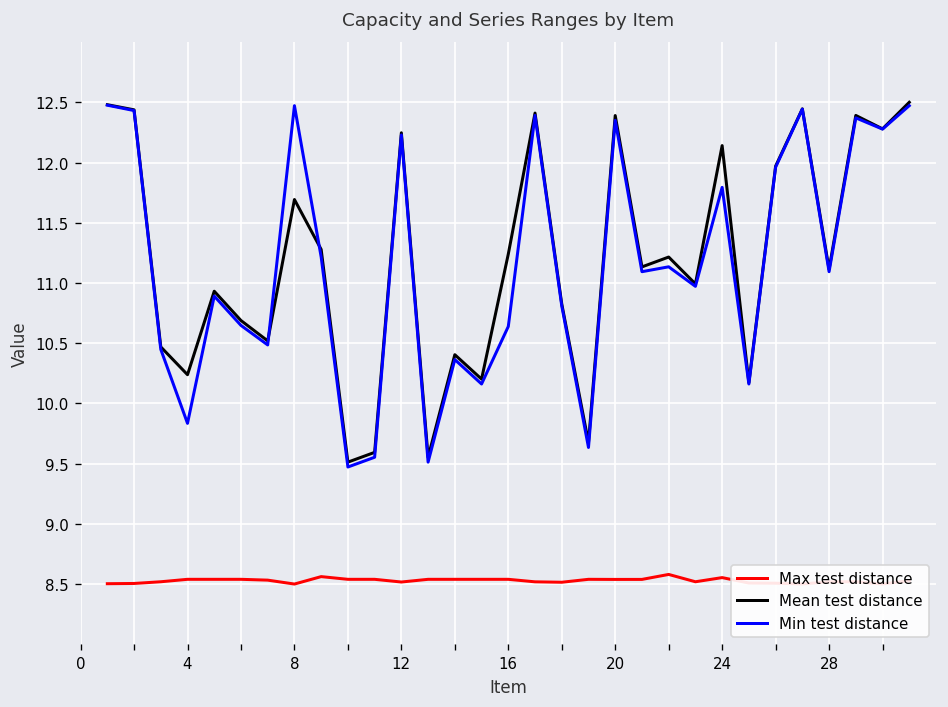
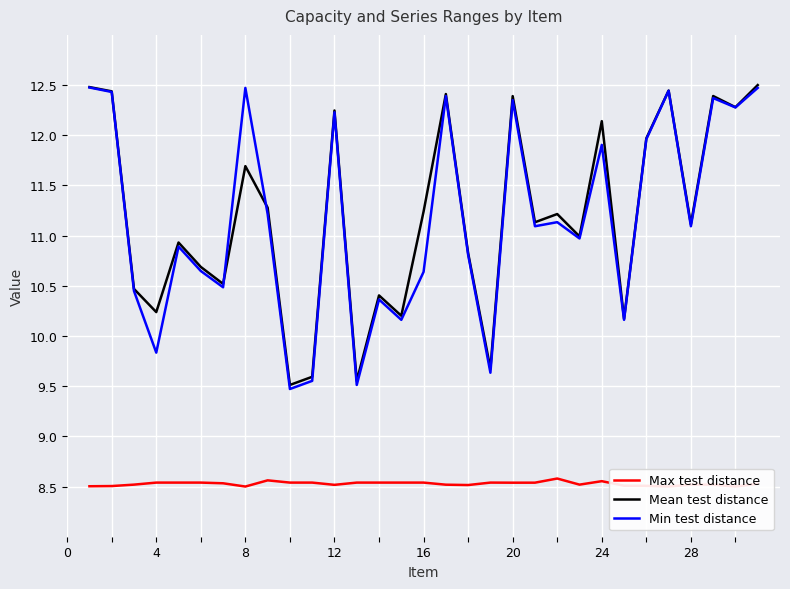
  {
    "Max test distance": {
      "4": 8.54,
      "8": 8.50,
      "12": 8.52,
      "16": 8.54,
      "20": 8.54,
      "24": 8.55
    },
    "Mean test distance": {
      "4": 10.24,
      "8": 11.69,
      "16": 11.24,
      "20": 12.39,
      "24": 12.14
    },
    "Min test distance": {
      "4": 9.83,
      "8": 12.47,
      "16": 10.64,
      "20": 12.35,
-     "24": 11.79
+     "24": 11.90
    }
  }
